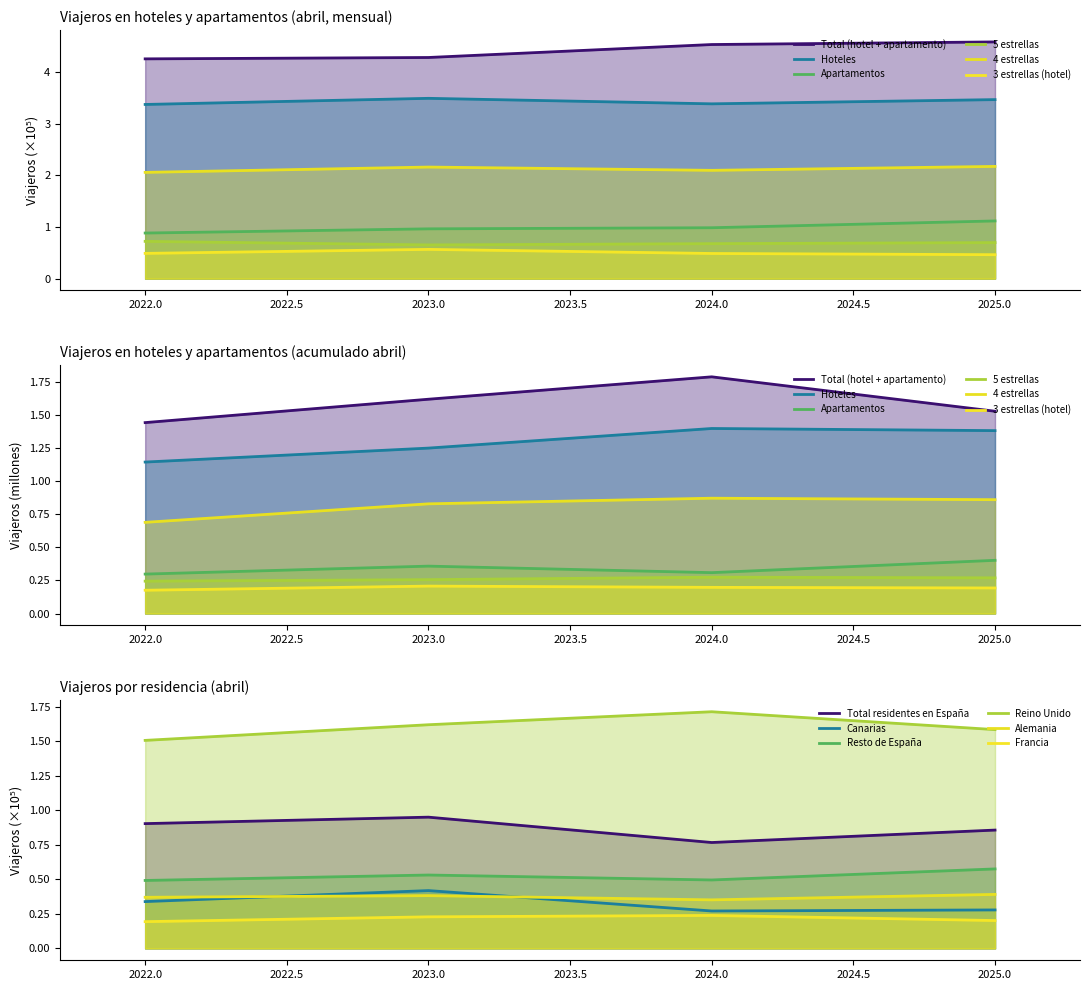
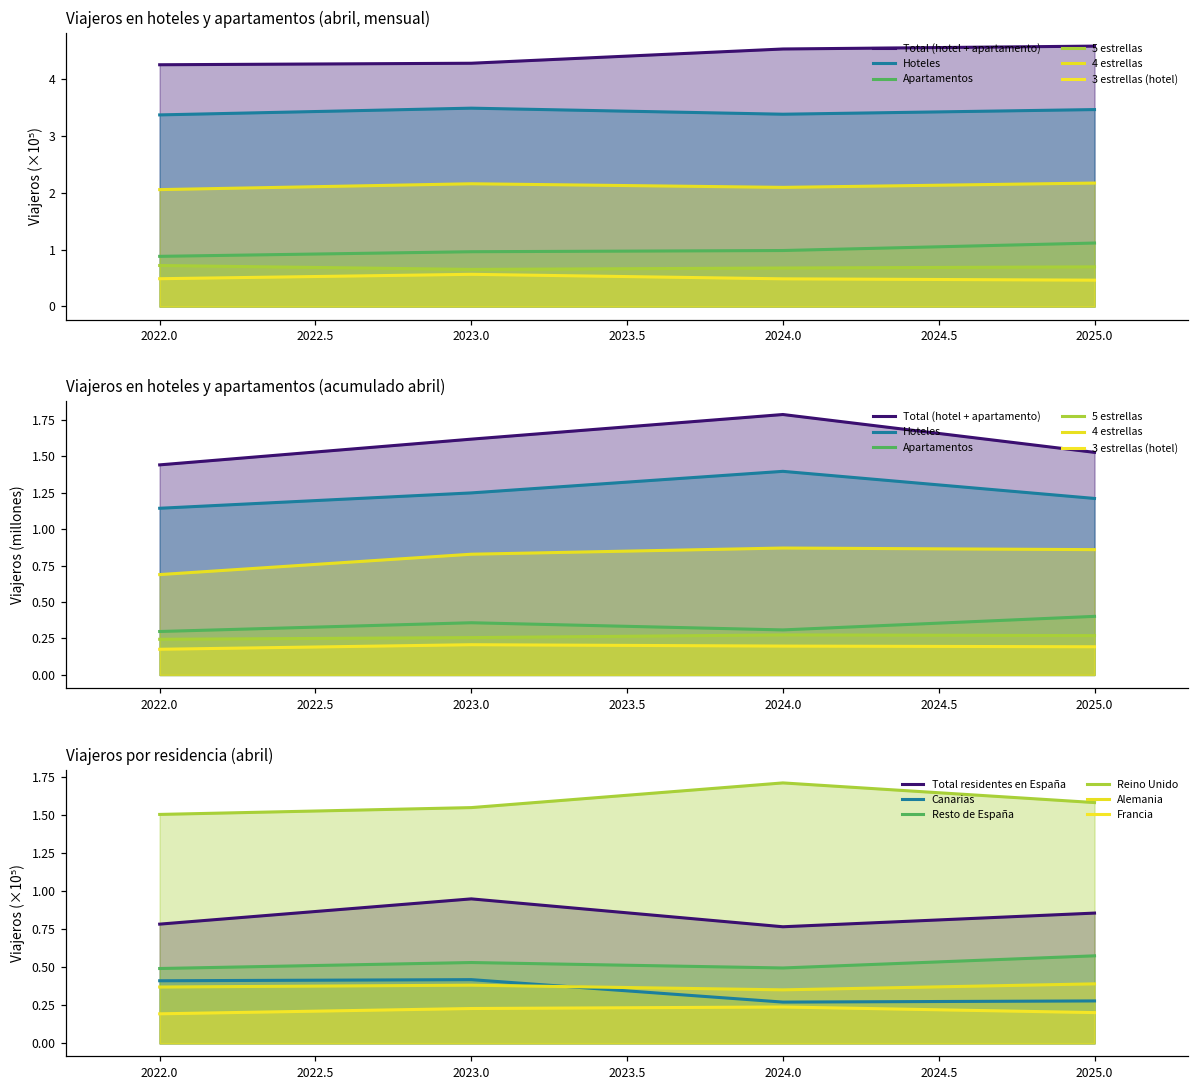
  {
    "Viajeros en hoteles y apartamentos (abril, mensual)": {
      "Total (hotel + apartamento)": {
        "2022.0": 4.3,
        "2023.0": 4.3,
        "2024.0": 4.5,
        "2025.0": 4.6
      },
      "Hoteles": {
        "2022.0": 3.4,
        "2023.0": 3.5,
        "2024.0": 3.4,
        "2025.0": 3.5
      },
      "Apartamentos": {
        "2022.0": 0.9,
        "2023.0": 1.0,
        "2024.0": 1.0,
        "2025.0": 1.1
      },
      "5 estrellas": {
        "2022.0": 0.7,
        "2023.0": 0.7,
        "2024.0": 0.7,
        "2025.0": 0.7
      }
    },
    "Viajeros en hoteles y apartamentos (acumulado abril)": {
      "Total (hotel + apartamento)": {
        "2022.0": 1.44,
        "2023.0": 1.62,
        "2024.0": 1.79,
        "2025.0": 1.53
      },
      "Hoteles": {
        "2022.0": 1.14,
        "2023.0": 1.25,
        "2024.0": 1.40,
-       "2025.0": 1.38
+       "2025.0": 1.21
      },
      "Apartamentos": {
        "2022.0": 0.30,
        "2023.0": 0.36,
        "2024.0": 0.31,
        "2025.0": 0.40
      },
      "5 estrellas": {
        "2022.0": 0.24,
        "2023.0": 0.26,
        "2024.0": 0.27,
        "2025.0": 0.27
      }
    },
    "Viajeros por residencia (abril)": {
      "Total residentes en España": {
-       "2022.0": 0.90,
+       "2022.0": 0.78,
        "2023.0": 0.95,
        "2024.0": 0.77,
        "2025.0": 0.86
      },
      "Canarias": {
-       "2022.0": 0.34,
+       "2022.0": 0.41,
        "2023.0": 0.42,
        "2024.0": 0.27,
        "2025.0": 0.28
      },
      "Resto de España": {
        "2022.0": 0.49,
        "2023.0": 0.53,
        "2024.0": 0.50,
        "2025.0": 0.58
      },
      "Reino Unido": {
        "2022.0": 1.51,
-       "2023.0": 1.62,
+       "2023.0": 1.55,
        "2024.0": 1.71,
        "2025.0": 1.58
      }
    }
  }
